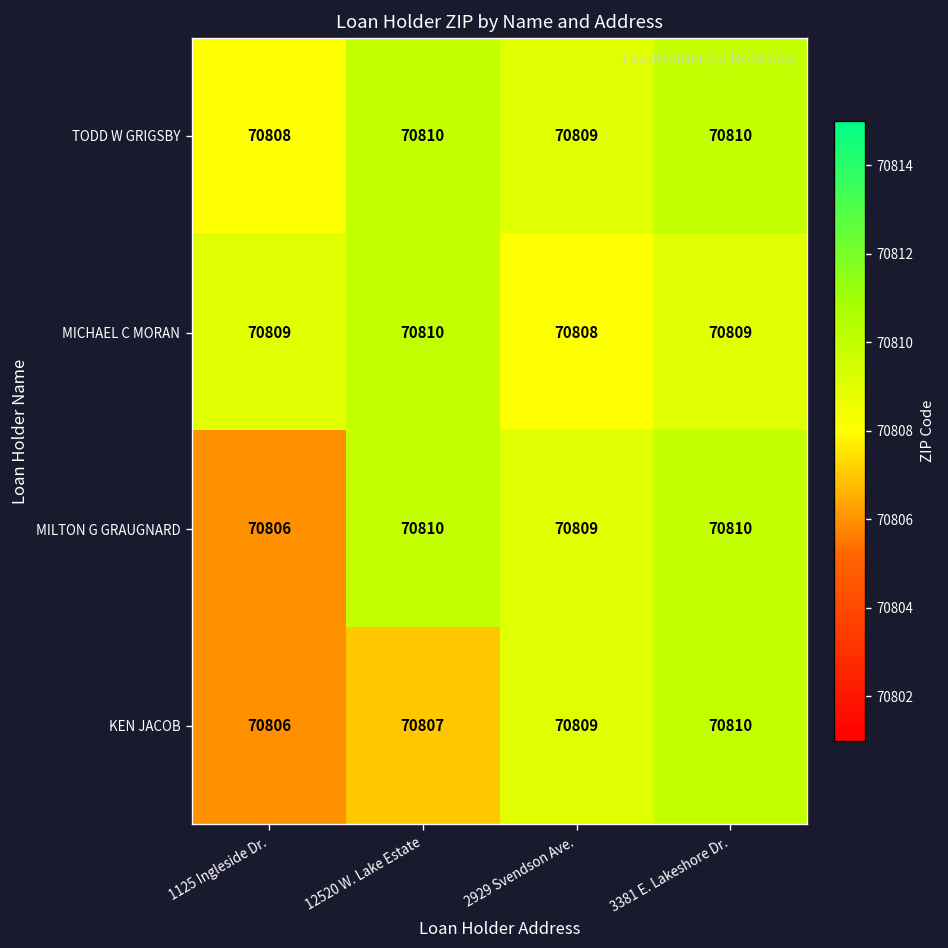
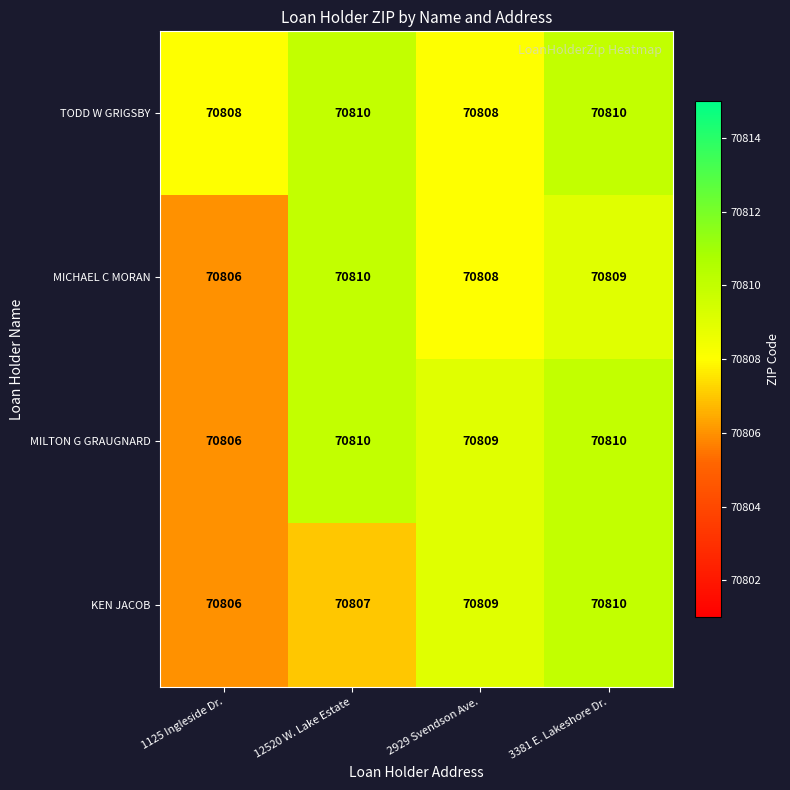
  {
    "TODD W GRIGSBY": {
      "1125 Ingleside Dr.": 70808,
      "12520 W. Lake Estate": 70810,
-     "2929 Svendson Ave.": 70809
+     "2929 Svendson Ave.": 70808
    },
    "MICHAEL C MORAN": {
-     "1125 Ingleside Dr.": 70809,
+     "1125 Ingleside Dr.": 70806,
      "12520 W. Lake Estate": 70810,
      "2929 Svendson Ave.": 70808,
      "3381 E. Lakeshore Dr.": 70809
    },
    "MILTON G GRAUGNARD": {
      "1125 Ingleside Dr.": 70806,
      "12520 W. Lake Estate": 70810,
      "2929 Svendson Ave.": 70809,
      "3381 E. Lakeshore Dr.": 70810
    },
    "KEN JACOB": {
      "1125 Ingleside Dr.": 70806,
      "12520 W. Lake Estate": 70807,
      "2929 Svendson Ave.": 70809,
      "3381 E. Lakeshore Dr.": 70810
    }
  }
